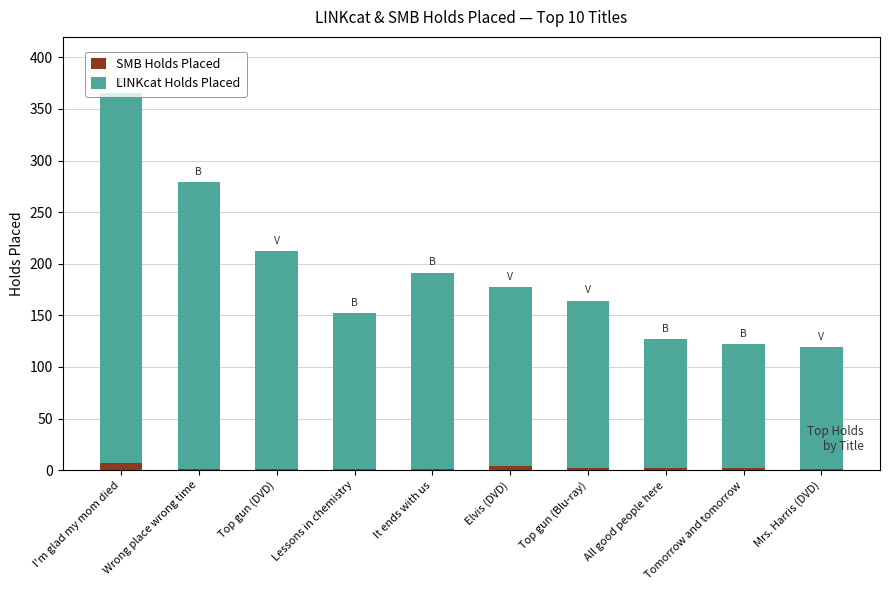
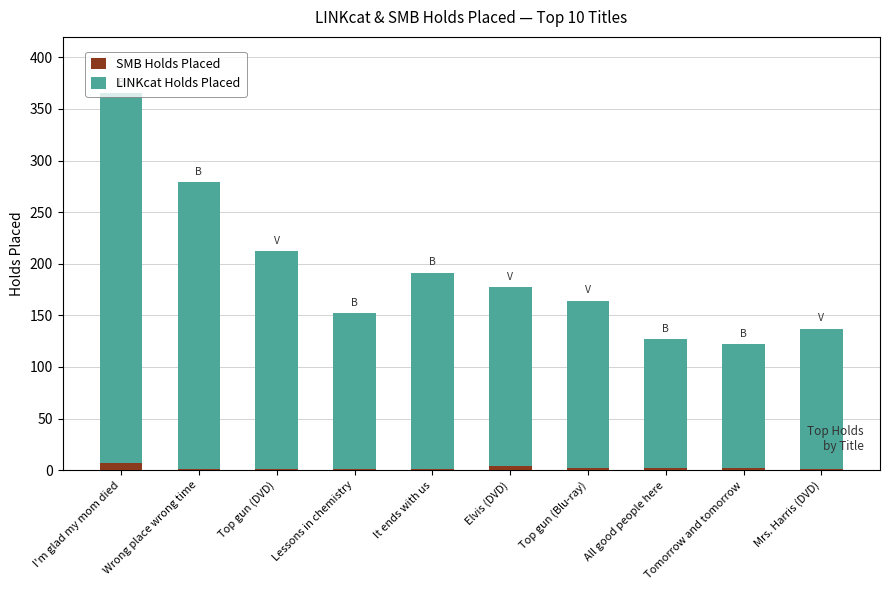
  {
    "SMB Holds Placed": {
      "I'm glad my mom died": 7,
      "Elvis (DVD)": 4
    },
    "LINKcat Holds Placed": {
      "Wrong place wrong time": 278,
      "Top gun (DVD)": 211,
      "Lessons in chemistry": 151,
      "It ends with us": 190,
      "Elvis (DVD)": 173,
      "Top gun (Blu-ray)": 162,
      "All good people here": 125,
      "Tomorrow and tomorrow": 120,
-     "Mrs. Harris (DVD)": 118
+     "Mrs. Harris (DVD)": 136
    }
  }
